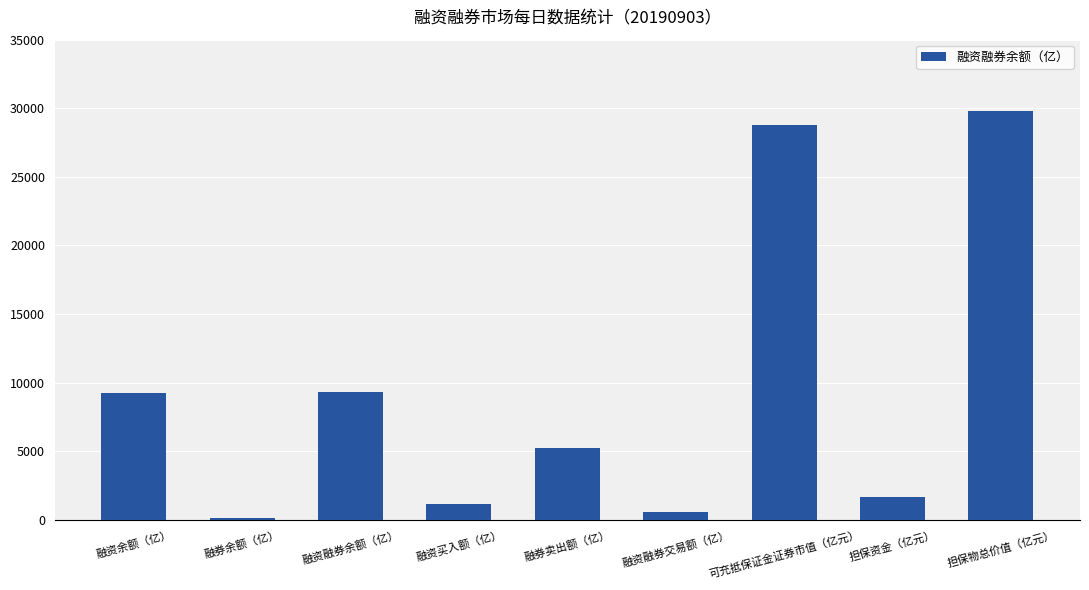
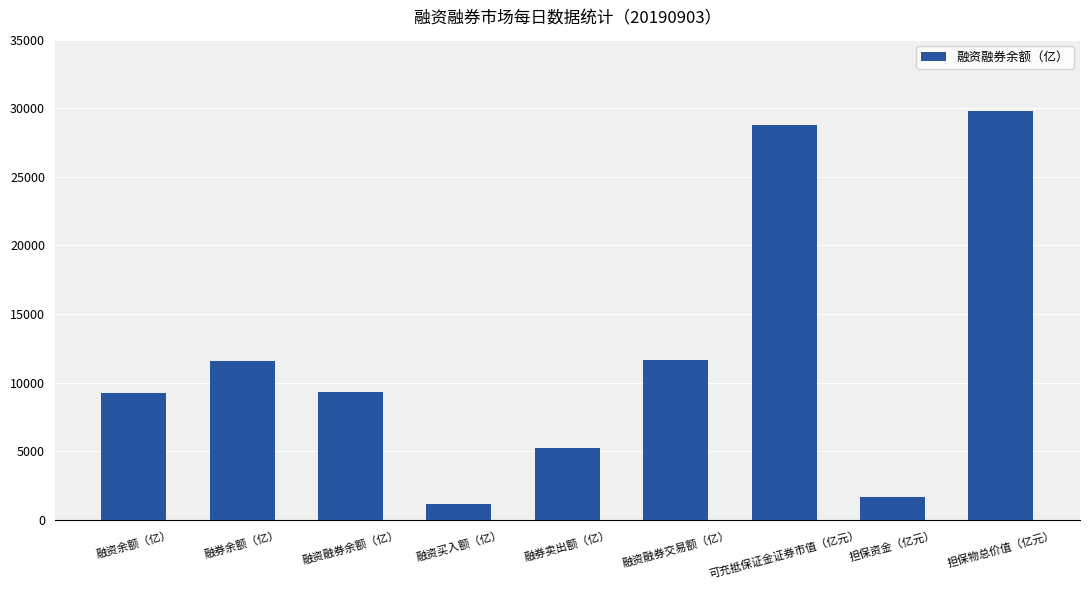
  {
    "融资余额（亿）": 9200,
-   "融券余额（亿）": 100,
+   "融券余额（亿）": 11600,
    "融资融券余额（亿）": 9300,
    "融资买入额（亿）": 1100,
    "融券卖出额（亿）": 5200,
-   "融资融券交易额（亿）": 500,
+   "融资融券交易额（亿）": 11600,
    "可充抵保证金证券市值（亿元）": 28800,
    "担保资金（亿元）": 1700,
    "担保物总价值（亿元）": 29800
  }
